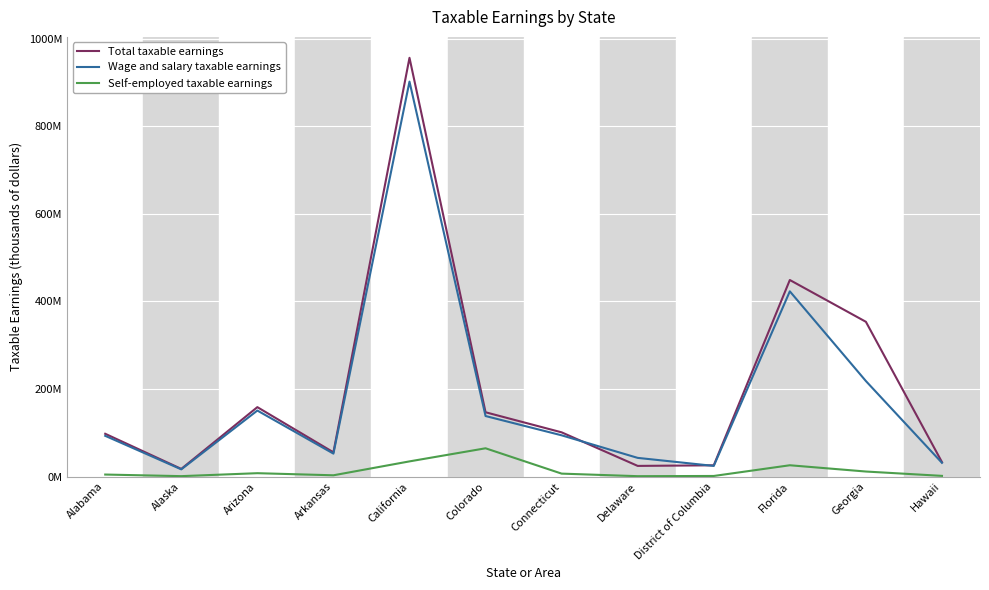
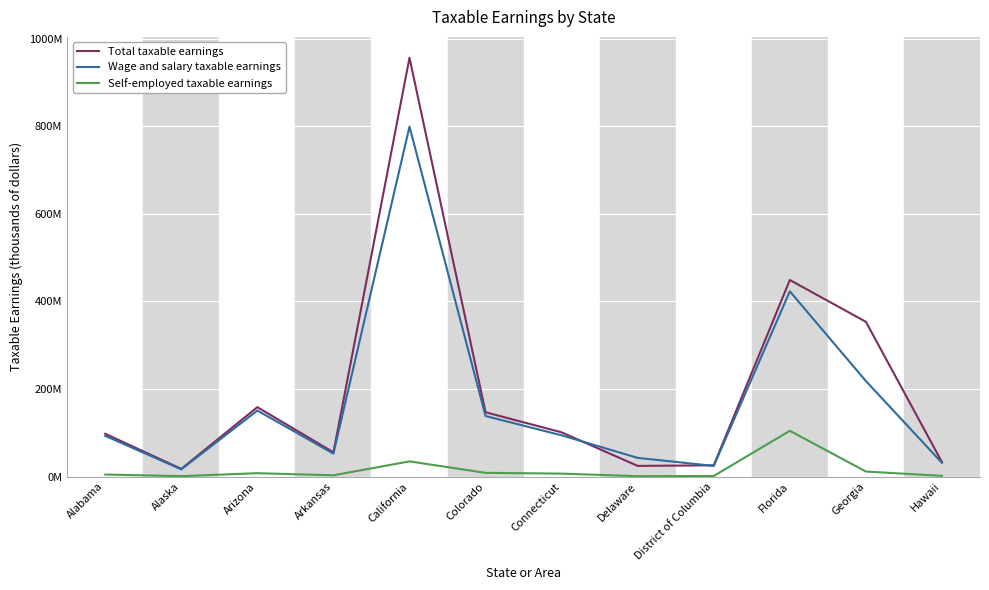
  {
    "Total taxable earnings": {
      "Arizona": 160000000,
      "California": 960000000,
      "Colorado": 150000000,
      "Connecticut": 100000000,
      "Delaware": 20000000,
      "Florida": 450000000,
      "Georgia": 350000000
    },
    "Wage and salary taxable earnings": {
      "Arizona": 150000000,
-     "California": 900000000,
+     "California": 800000000,
      "Colorado": 140000000,
      "Connecticut": 90000000,
      "Delaware": 40000000,
      "Florida": 420000000,
      "Georgia": 220000000
    },
    "Self-employed taxable earnings": {
      "Alabama": 0,
      "Alaska": 0,
      "Arizona": 10000000,
      "Arkansas": 0,
      "California": 30000000,
-     "Colorado": 60000000,
+     "Colorado": 10000000,
      "Connecticut": 10000000,
      "Delaware": 0,
      "District of Columbia": 0,
-     "Florida": 30000000,
+     "Florida": 100000000,
      "Georgia": 10000000,
      "Hawaii": 0
    }
  }
